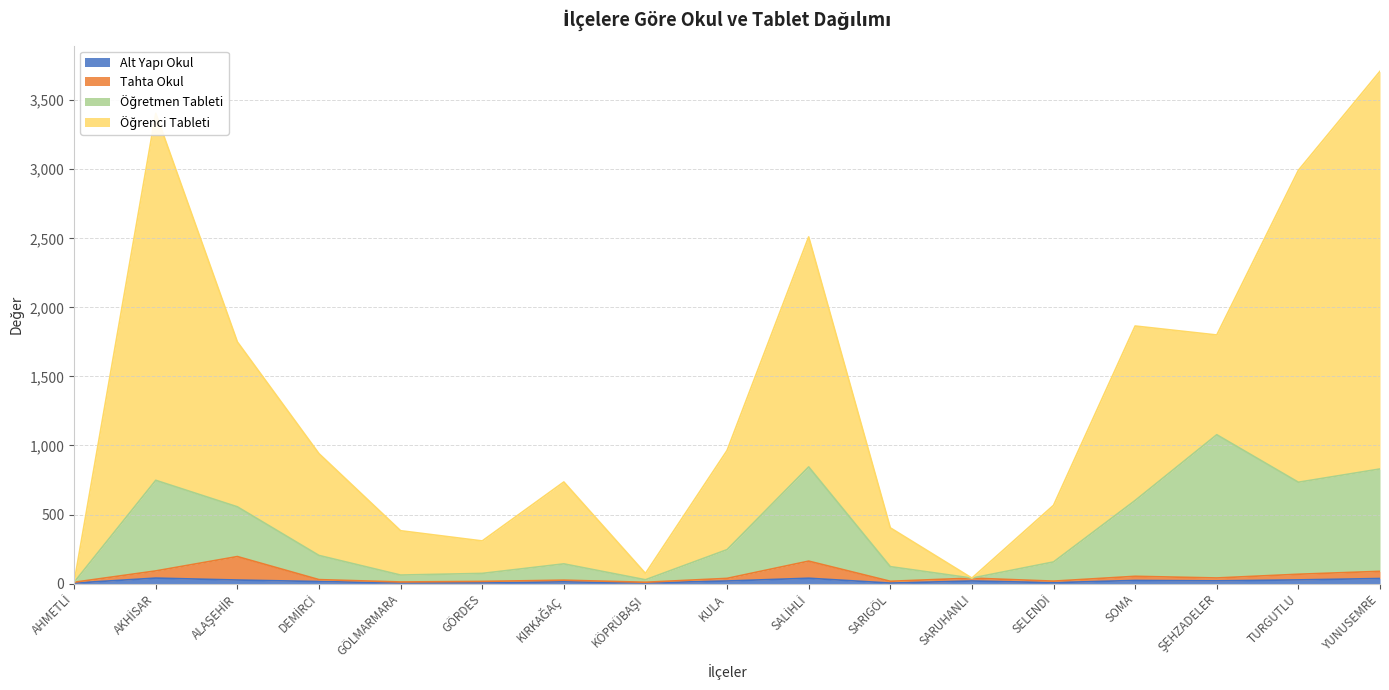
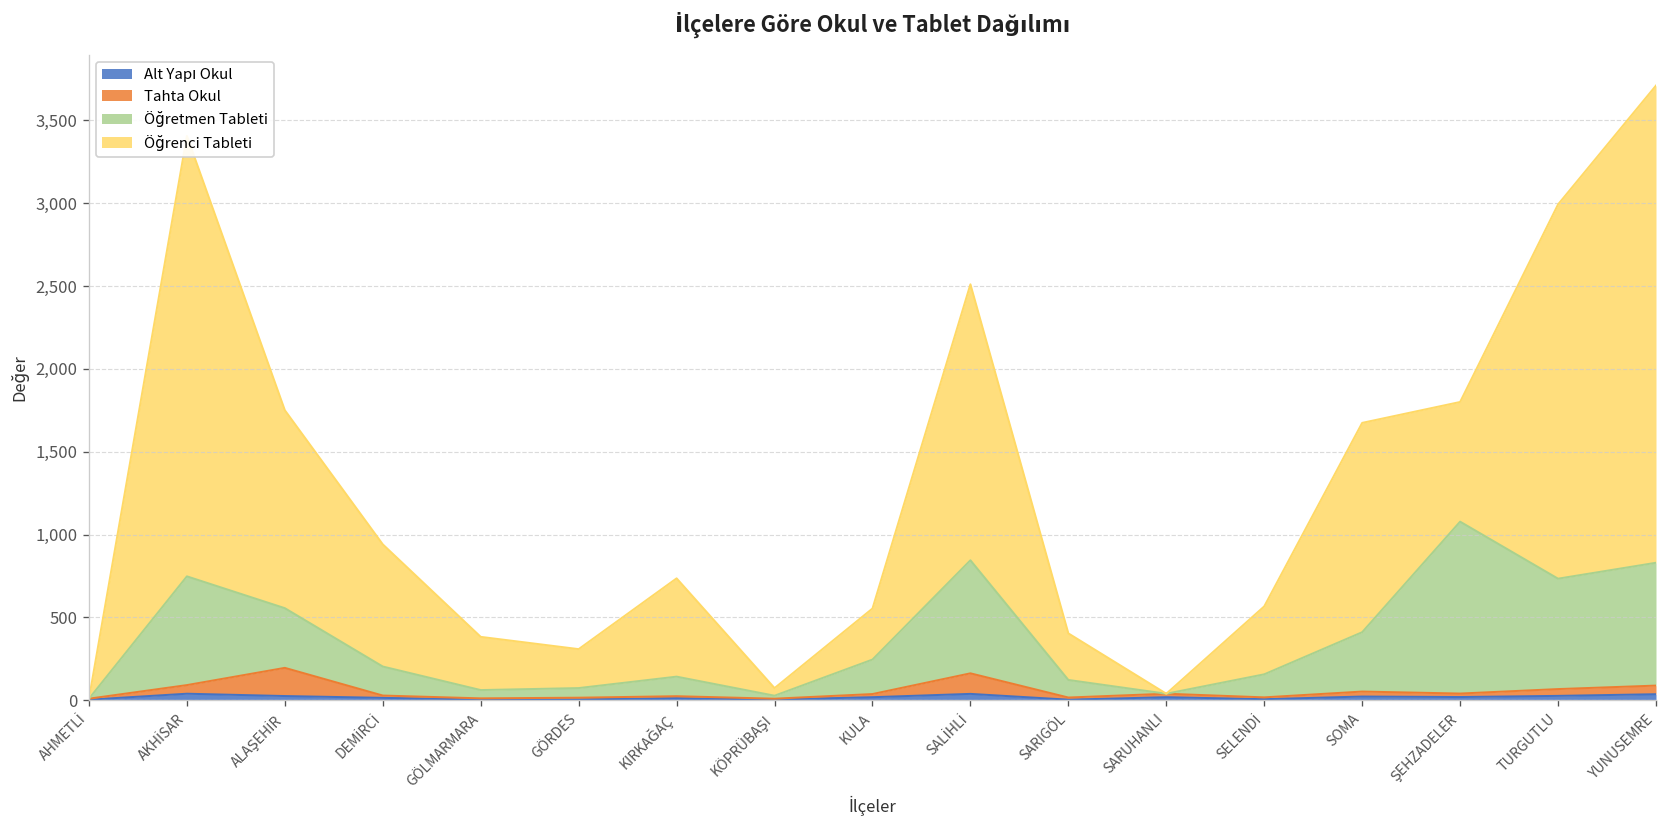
  {
    "Alt Yapı Okul": {
      "AKHİSAR": "40",
      "ALAŞEHİR": "30",
      "KULA": "20",
      "SALİHLİ": "40",
      "SARUHANLI": "20",
      "SOMA": "20",
      "ŞEHZADELER": "20",
      "TURGUTLU": "30",
      "YUNUSEMRE": "40"
    },
    "Tahta Okul": {
      "AKHİSAR": "50",
      "ALAŞEHİR": "170",
      "KULA": "20",
      "SALİHLİ": "120",
      "SOMA": "30",
      "ŞEHZADELER": "20",
      "TURGUTLU": "40",
      "YUNUSEMRE": "50"
    },
    "Öğretmen Tableti": {
      "AKHİSAR": "660",
      "ALAŞEHİR": "360",
      "DEMİRCİ": "180",
      "GÖLMARMARA": "50",
      "GÖRDES": "60",
      "KIRKAĞAÇ": "120",
      "KULA": "210",
      "SALİHLİ": "680",
      "SARIGÖL": "110",
      "SELENDİ": "140",
-     "SOMA": "550",
+     "SOMA": "360",
      "ŞEHZADELER": "1,040",
      "TURGUTLU": "670",
      "YUNUSEMRE": "740"
    },
    "Öğrenci Tableti": {
      "ALAŞEHİR": "1,190",
      "DEMİRCİ": "740",
      "GÖLMARMARA": "320",
      "GÖRDES": "240",
      "KIRKAĞAÇ": "590",
      "KÖPRÜBAŞI": "50",
-     "KULA": "720",
+     "KULA": "310",
      "SALİHLİ": "1,670",
      "SARIGÖL": "280",
      "SELENDİ": "410",
      "SOMA": "1,260",
      "ŞEHZADELER": "720",
      "TURGUTLU": "2,260",
      "YUNUSEMRE": "2,880"
    }
  }
